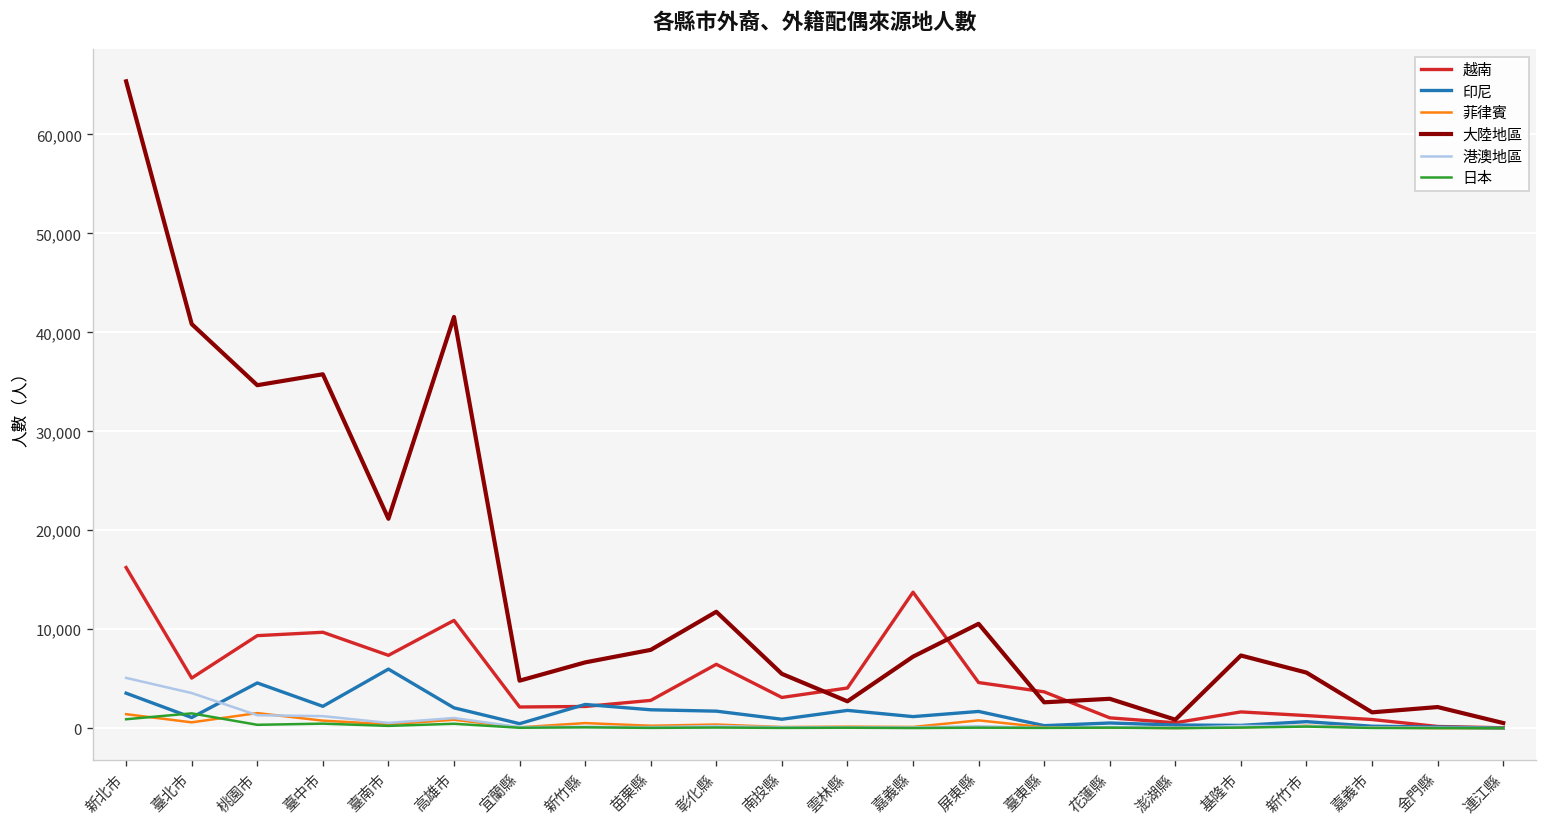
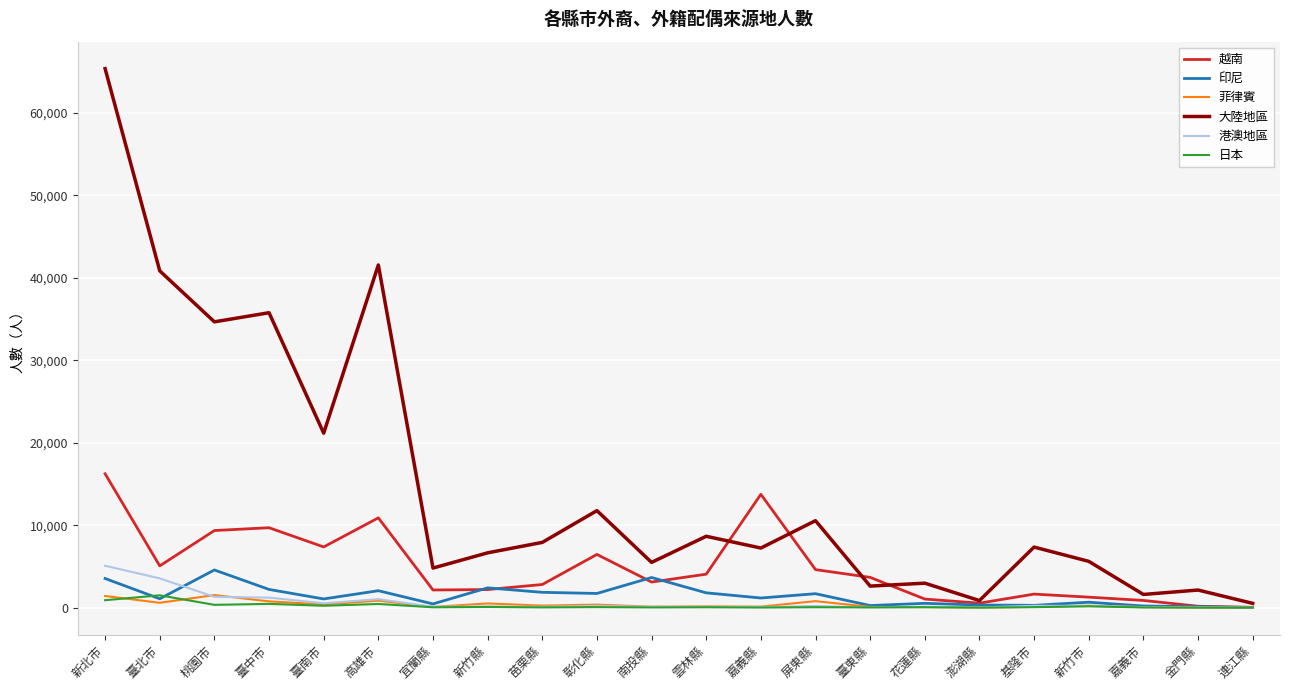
  {
    "越南": {
      "新北市": "16,000",
      "臺北市": "5,000",
      "桃園市": "9,000",
      "臺中市": "10,000",
      "臺南市": "7,000",
      "高雄市": "11,000",
      "宜蘭縣": "2,000",
      "苗栗縣": "3,000",
      "彰化縣": "6,000",
      "南投縣": "3,000",
      "雲林縣": "4,000",
      "嘉義縣": "14,000",
      "屏東縣": "5,000",
      "臺東縣": "4,000",
      "花蓮縣": "1,000",
      "基隆市": "2,000",
      "新竹市": "1,000",
      "嘉義市": "1,000"
    },
    "印尼": {
      "新北市": "4,000",
      "臺北市": "1,000",
      "桃園市": "5,000",
      "臺中市": "2,000",
-     "臺南市": "6,000",
+     "臺南市": "1,000",
      "高雄市": "2,000",
      "宜蘭縣": "0",
      "苗栗縣": "2,000",
      "彰化縣": "2,000",
-     "南投縣": "1,000",
+     "南投縣": "4,000",
      "雲林縣": "2,000",
      "嘉義縣": "1,000",
      "屏東縣": "2,000",
      "花蓮縣": "1,000",
      "新竹市": "1,000"
    },
    "菲律賓": {
      "新北市": "1,000",
      "臺北市": "1,000",
      "新竹縣": "1,000",
      "屏東縣": "1,000"
    },
    "大陸地區": {
      "新北市": "65,000",
      "臺北市": "41,000",
      "桃園市": "35,000",
      "臺中市": "36,000",
      "臺南市": "21,000",
      "高雄市": "42,000",
      "宜蘭縣": "5,000",
      "新竹縣": "7,000",
      "苗栗縣": "8,000",
      "彰化縣": "12,000",
      "南投縣": "5,000",
-     "雲林縣": "3,000",
+     "雲林縣": "9,000",
      "嘉義縣": "7,000",
      "屏東縣": "11,000",
      "臺東縣": "3,000",
      "花蓮縣": "3,000",
      "基隆市": "7,000",
      "新竹市": "6,000",
      "嘉義市": "2,000",
      "金門縣": "2,000",
      "連江縣": "1,000"
    },
    "港澳地區": {
      "新北市": "5,000",
      "臺北市": "4,000",
      "臺中市": "1,000"
    },
    "日本": {
      "新北市": "1,000",
      "臺北市": "1,000",
      "桃園市": "0",
      "高雄市": "0"
    }
  }
